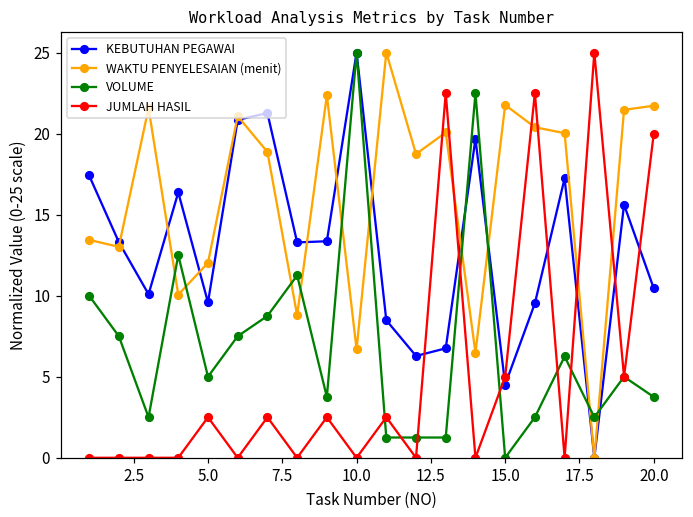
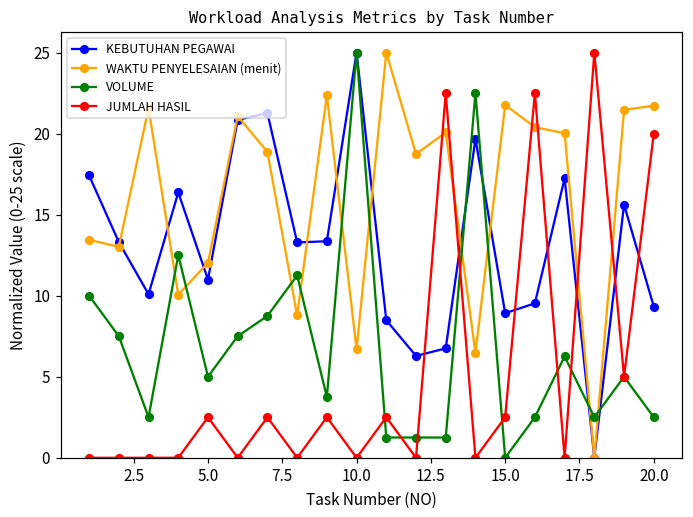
  {
    "KEBUTUHAN PEGAWAI": {
-     "5.0": 9.6,
-     "15.0": 4.5,
-     "20.0": 10.5
+     "5.0": 11.0,
+     "15.0": 8.9,
+     "20.0": 9.3
    },
    "WAKTU PENYELESAIAN (menit)": {
      "5.0": 12.0,
      "10.0": 6.7,
      "15.0": 21.8,
      "20.0": 21.7
    },
    "VOLUME": {
      "5.0": 5.0,
      "15.0": 0.0,
-     "20.0": 3.8
+     "20.0": 2.5
    },
    "JUMLAH HASIL": {
      "5.0": 2.5,
      "10.0": 0.0,
-     "15.0": 5.0,
+     "15.0": 2.5,
      "20.0": 20.0
    }
  }
